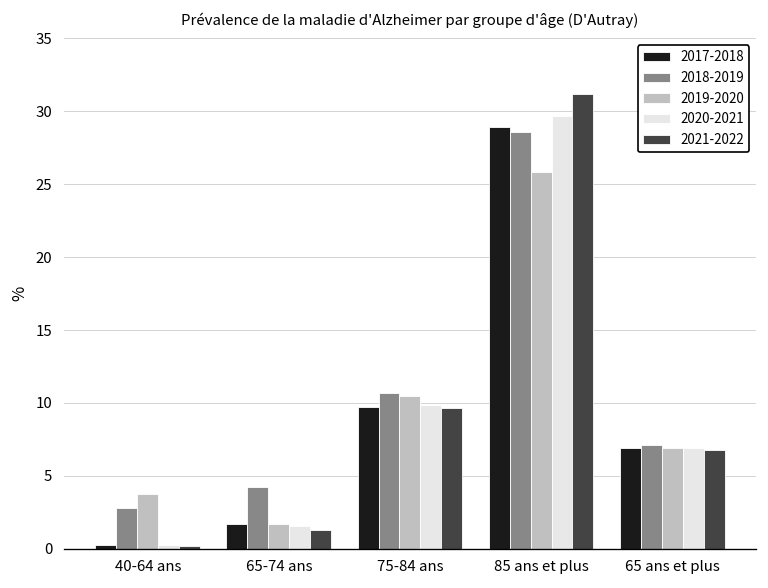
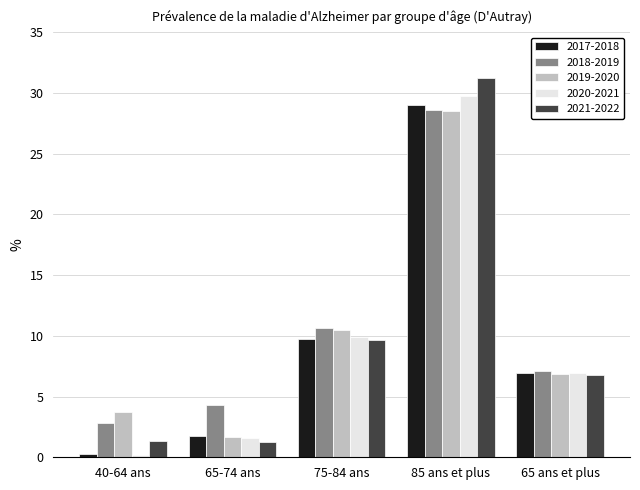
  {
    "2017-2018": {
      "40-64 ans": 0.3,
      "65-74 ans": 1.7,
      "75-84 ans": 9.7,
      "85 ans et plus": 29.0,
      "65 ans et plus": 6.9
    },
    "2018-2019": {
      "40-64 ans": 2.8,
      "65-74 ans": 4.3,
      "75-84 ans": 10.7,
      "85 ans et plus": 28.6,
      "65 ans et plus": 7.1
    },
    "2019-2020": {
      "40-64 ans": 3.7,
      "65-74 ans": 1.7,
      "75-84 ans": 10.5,
-     "85 ans et plus": 25.8,
+     "85 ans et plus": 28.5,
      "65 ans et plus": 6.9
    },
    "2020-2021": {
      "40-64 ans": 0.2,
      "65-74 ans": 1.6,
      "75-84 ans": 9.9,
      "85 ans et plus": 29.7,
      "65 ans et plus": 6.9
    },
    "2021-2022": {
-     "40-64 ans": 0.2,
+     "40-64 ans": 1.3,
      "65-74 ans": 1.3,
      "75-84 ans": 9.6,
      "85 ans et plus": 31.2,
      "65 ans et plus": 6.8
    }
  }
